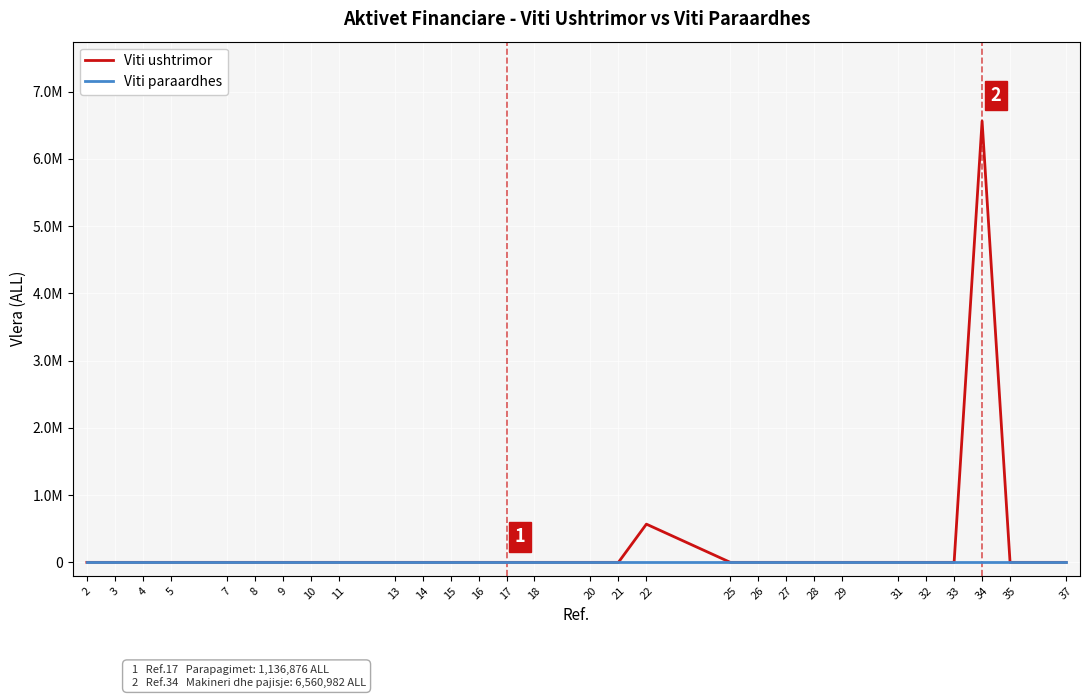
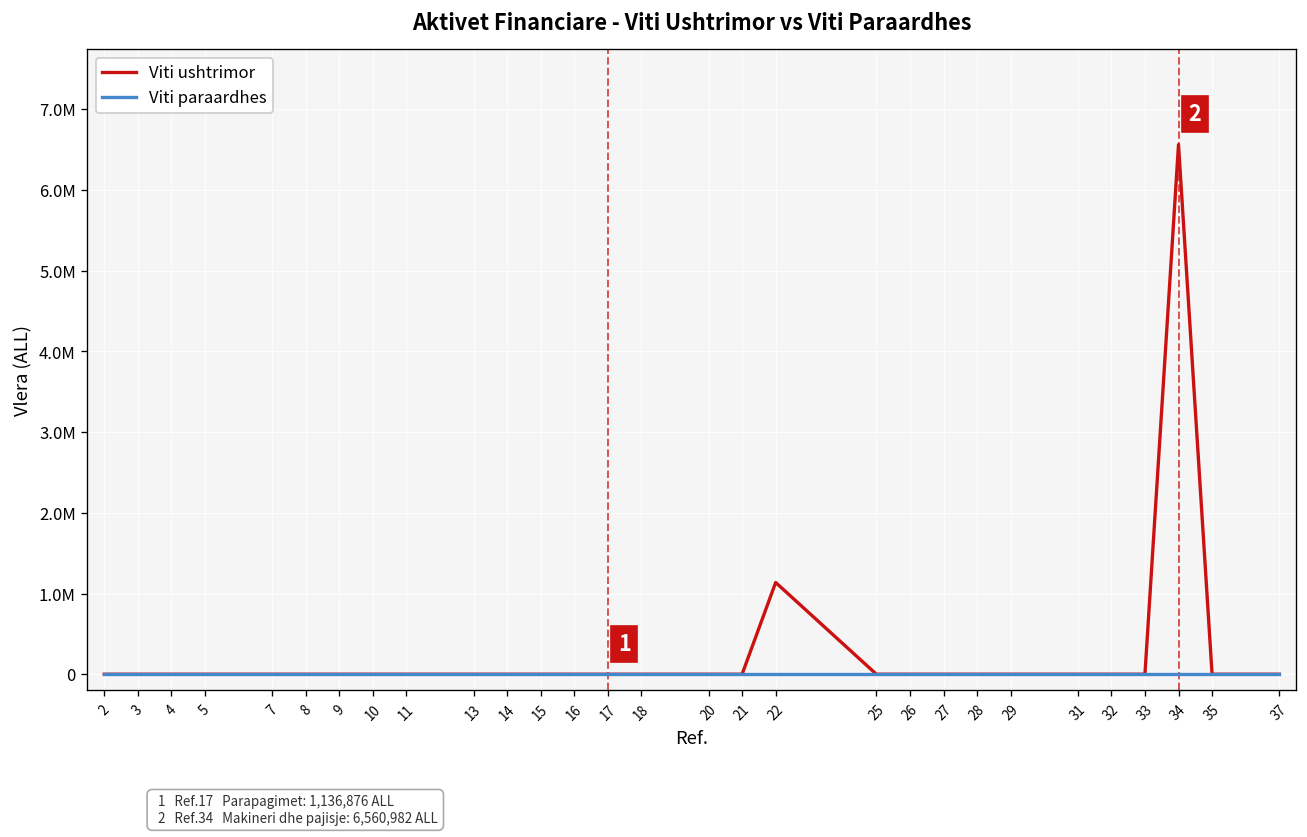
  {
    "Viti ushtrimor": {
-     "22": 600000
+     "22": 1100000
    },
    "Viti paraardhes": {
      "22": 0,
      "34": 0
    }
  }
